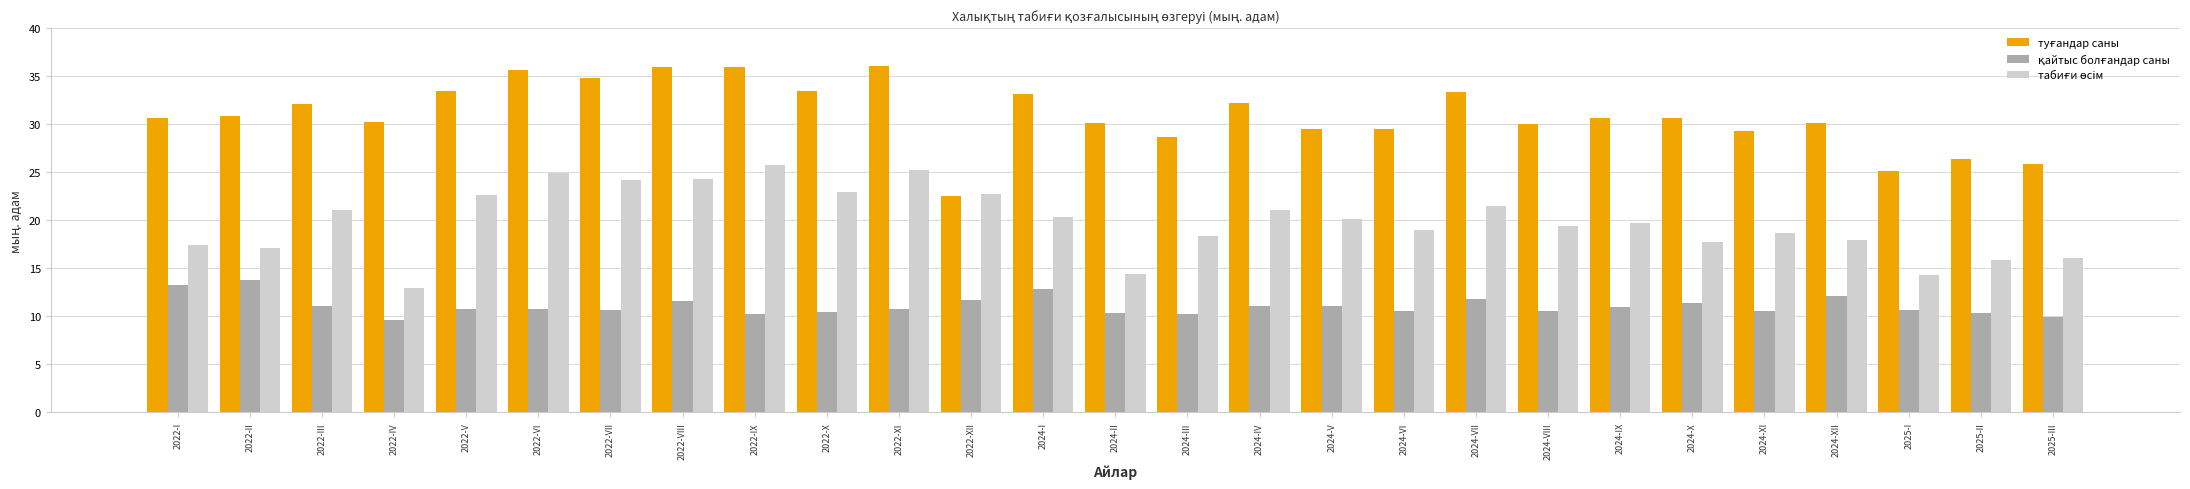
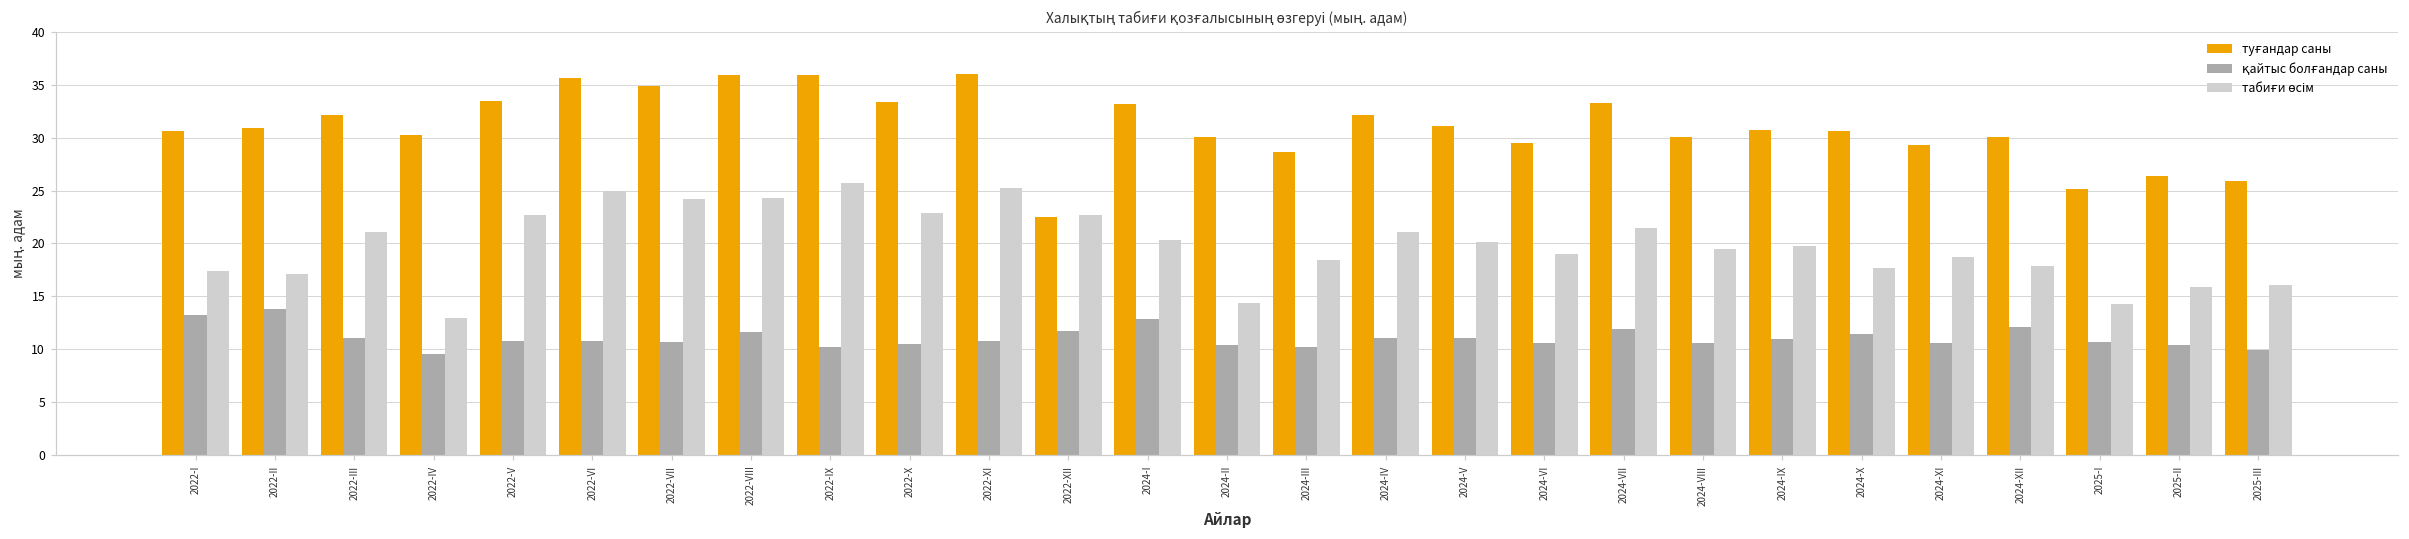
  {
    "туғандар саны": {
      "2022-I": 31,
      "2022-II": 31,
      "2022-III": 32,
      "2022-IV": 30,
      "2022-V": 33,
      "2022-VI": 36,
      "2022-VII": 35,
      "2022-VIII": 36,
      "2022-IX": 36,
      "2022-X": 33,
      "2022-XI": 36,
      "2022-XII": 23,
      "2024-I": 33,
      "2024-II": 30,
      "2024-III": 29,
      "2024-IV": 32,
-     "2024-V": 29,
+     "2024-V": 31,
      "2024-VI": 30,
      "2024-VII": 33,
      "2024-VIII": 30,
      "2024-IX": 31,
      "2024-X": 31,
      "2024-XI": 29,
      "2024-XII": 30,
      "2025-I": 25,
      "2025-II": 26,
      "2025-III": 26
    },
    "қайтыс болғандар саны": {
      "2022-I": 13,
      "2022-II": 14,
      "2022-III": 11,
      "2022-IV": 10,
      "2022-V": 11,
      "2022-VI": 11,
      "2022-VII": 11,
      "2022-VIII": 12,
      "2022-IX": 10,
      "2022-X": 11,
      "2022-XI": 11,
      "2022-XII": 12,
      "2024-I": 13,
      "2024-II": 10,
      "2024-III": 10,
      "2024-IV": 11,
      "2024-V": 11,
      "2024-VI": 11,
      "2024-VII": 12,
      "2024-VIII": 11,
      "2024-IX": 11,
      "2024-X": 11,
      "2024-XI": 11,
      "2024-XII": 12,
      "2025-I": 11,
      "2025-II": 10,
      "2025-III": 10
    },
    "табиғи өсім": {
      "2022-I": 17,
      "2022-II": 17,
      "2022-III": 21,
      "2022-IV": 13,
      "2022-V": 23,
      "2022-VI": 25,
      "2022-VII": 24,
      "2022-VIII": 24,
      "2022-IX": 26,
      "2022-X": 23,
      "2022-XI": 25,
      "2022-XII": 23,
      "2024-I": 20,
      "2024-II": 14,
      "2024-III": 18,
      "2024-IV": 21,
      "2024-V": 20,
      "2024-VI": 19,
      "2024-VII": 21,
      "2024-VIII": 19,
      "2024-IX": 20,
      "2024-X": 18,
      "2024-XI": 19,
      "2024-XII": 18,
      "2025-I": 14,
      "2025-II": 16,
      "2025-III": 16
    }
  }
